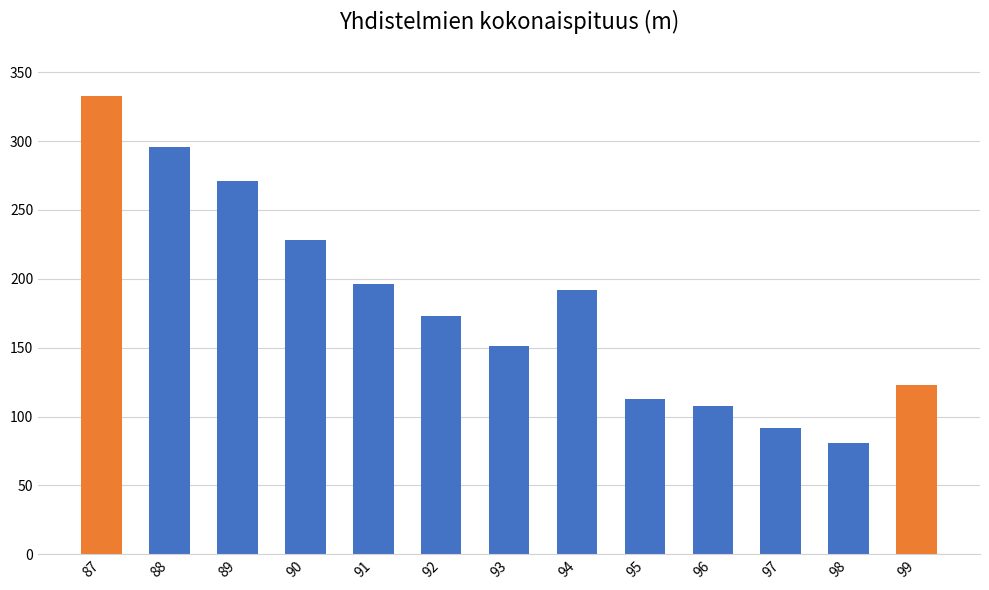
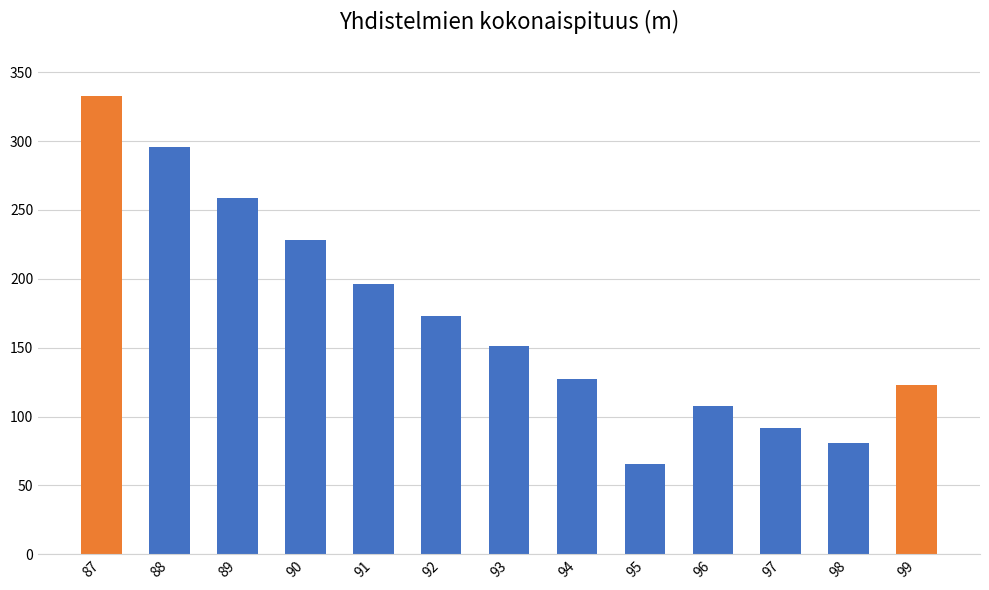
  {
    "87": 333,
    "88": 296,
-   "89": 271,
+   "89": 259,
    "90": 228,
    "91": 196,
    "92": 173,
    "93": 151,
-   "94": 192,
-   "95": 113,
+   "94": 128,
+   "95": 65,
    "96": 108,
    "97": 92,
    "98": 81,
    "99": 123
  }
